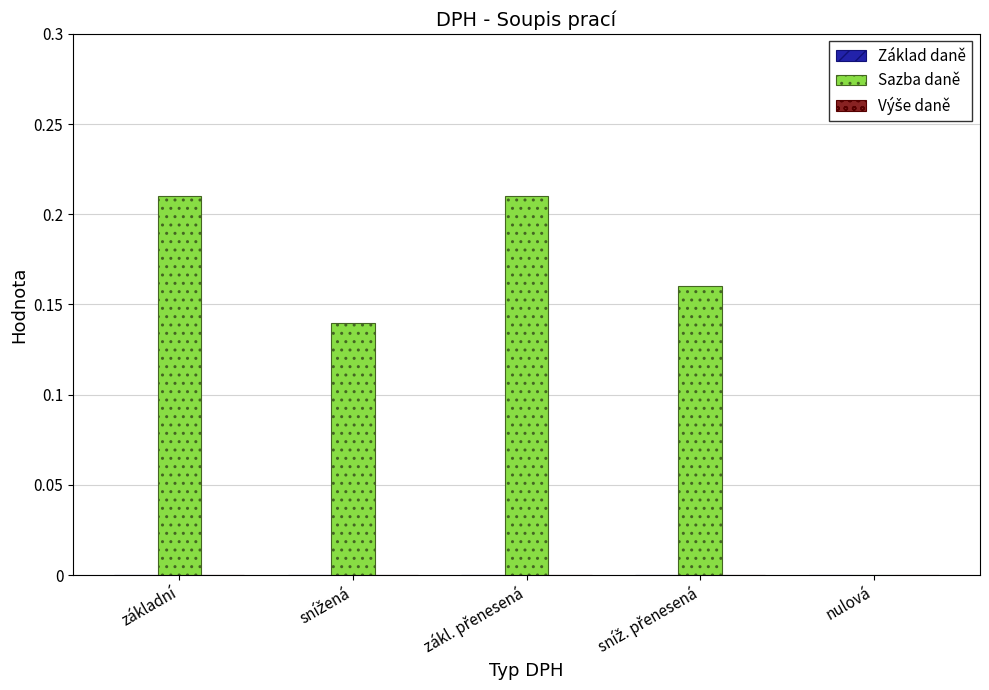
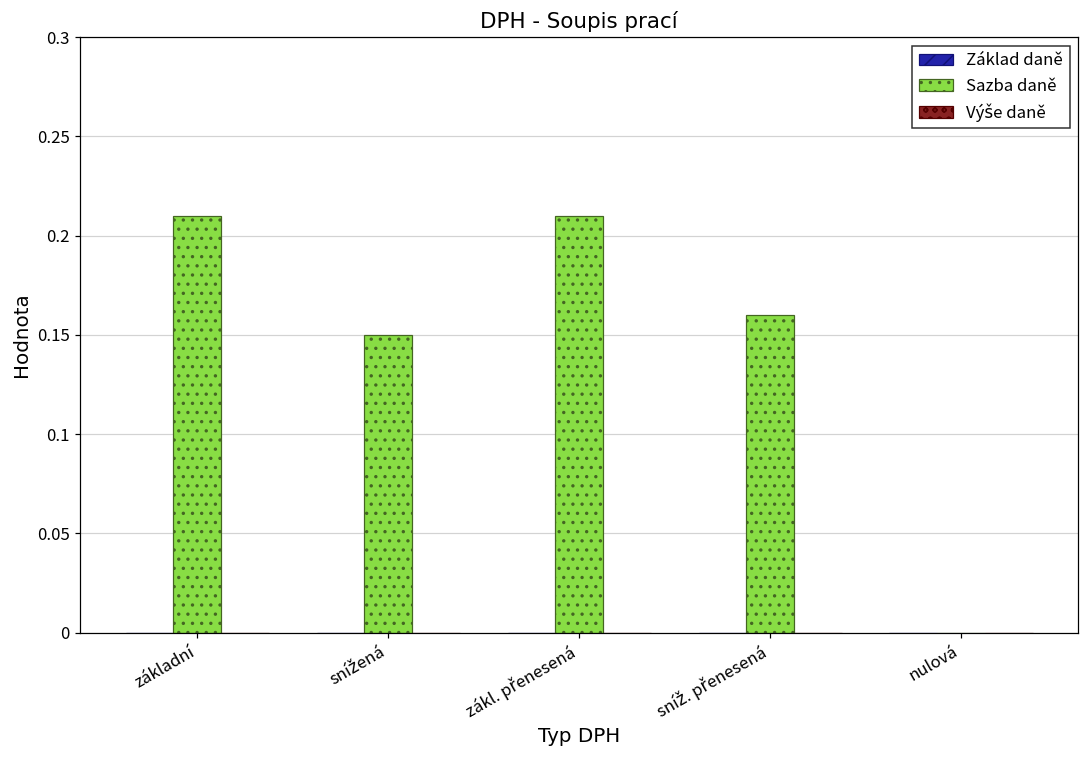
  {
    "Základ daně": {
      "základní": 0.00,
      "snížená": 0.00,
      "zákl. přenesená": 0.00,
      "sníž. přenesená": 0.00,
      "nulová": 0.00
    },
    "Sazba daně": {
      "základní": 0.21,
-     "snížená": 0.14,
+     "snížená": 0.15,
      "zákl. přenesená": 0.21,
      "sníž. přenesená": 0.16,
      "nulová": 0.00
    },
    "Výše daně": {
      "základní": 0.00,
      "snížená": 0.00,
      "zákl. přenesená": 0.00,
      "sníž. přenesená": 0.00,
      "nulová": 0.00
    }
  }
